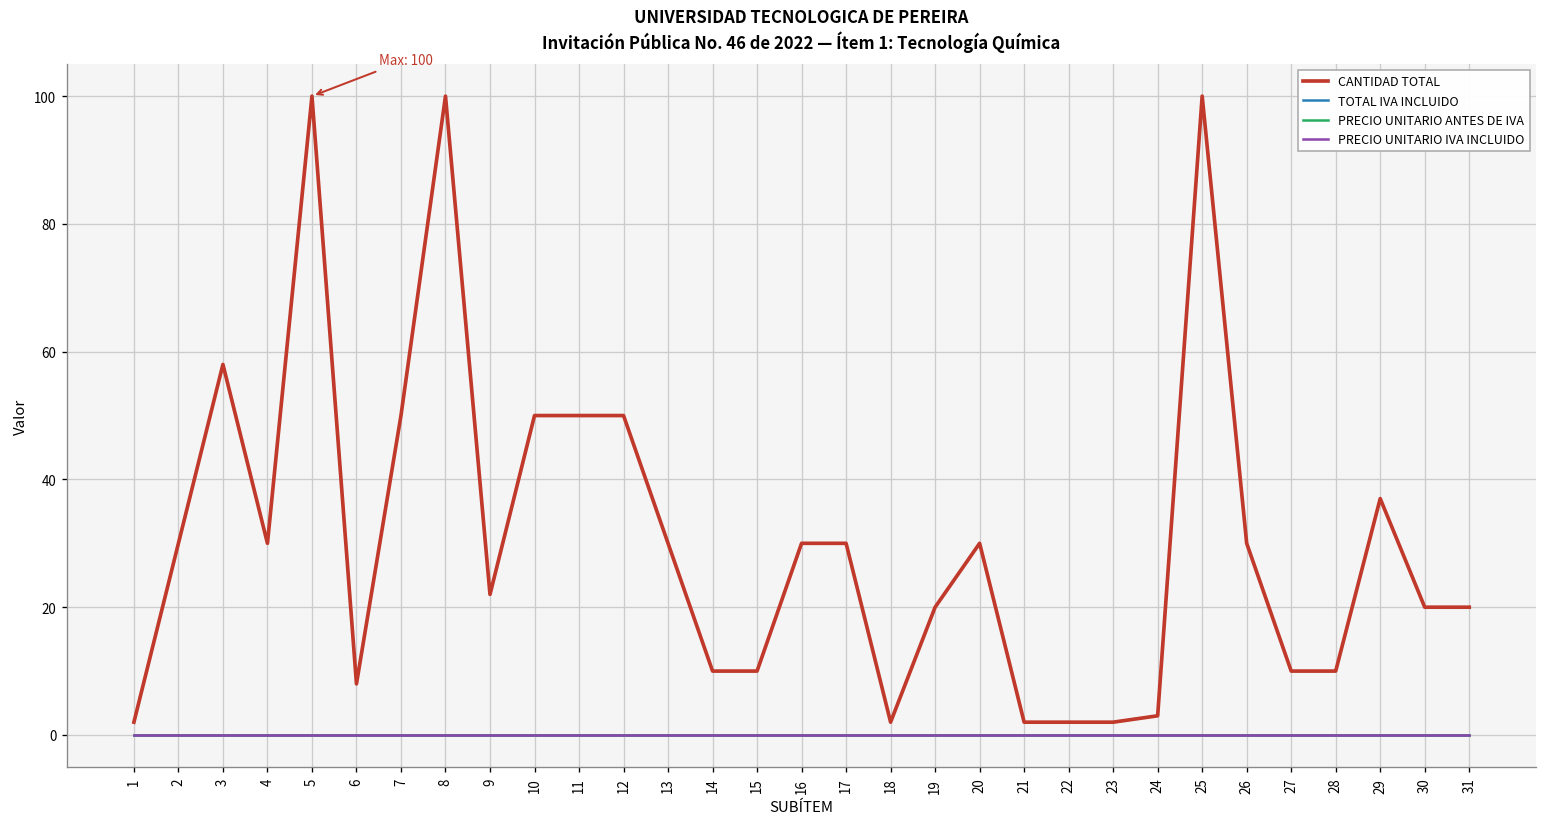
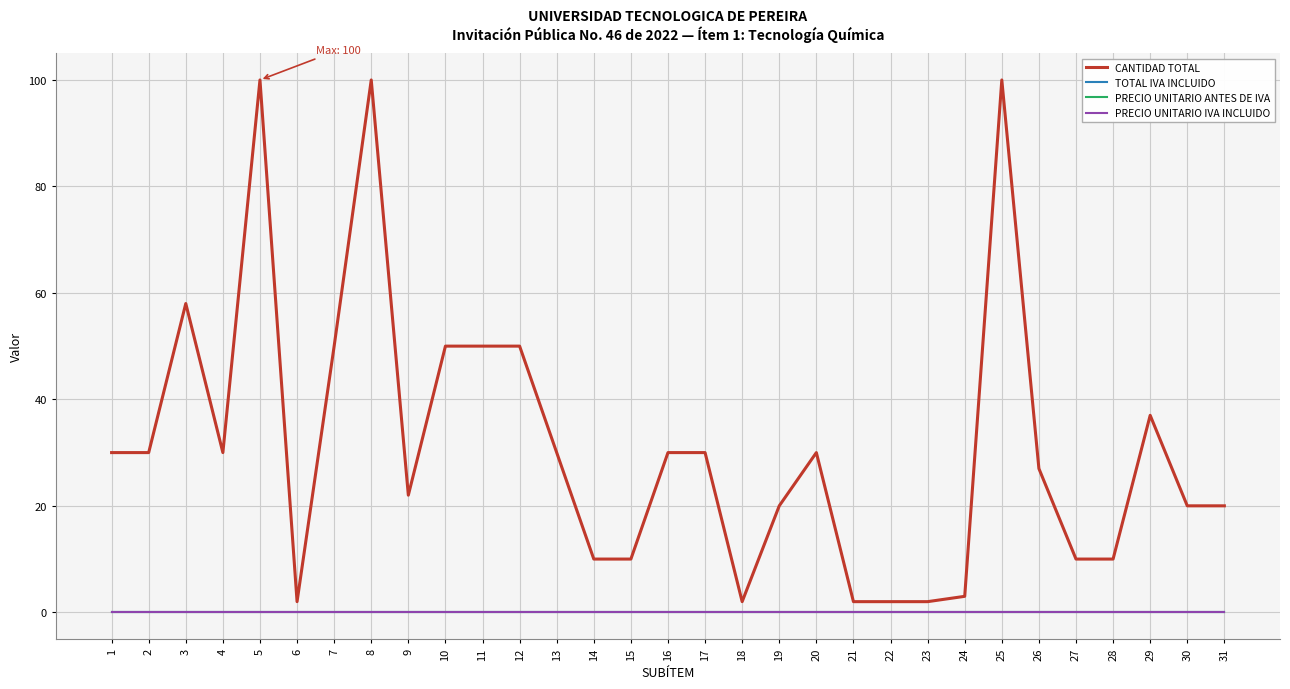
  {
    "CANTIDAD TOTAL": {
-     "1": 2,
+     "1": 30,
      "2": 30,
      "3": 58,
      "4": 30,
-     "6": 8,
+     "6": 2,
      "7": 50,
      "8": 100,
      "9": 22,
      "10": 50,
      "11": 50,
      "12": 50,
      "13": 30,
      "14": 10,
      "15": 10,
      "16": 30,
      "17": 30,
      "18": 2,
      "19": 20,
      "20": 30,
      "21": 2,
      "22": 2,
      "23": 2,
      "24": 3,
      "25": 100,
-     "26": 30,
+     "26": 27,
      "27": 10,
      "28": 10,
      "29": 37,
      "30": 20,
      "31": 20
    },
    "PRECIO UNITARIO IVA INCLUIDO": {
      "1": 0,
      "2": 0,
      "3": 0,
      "4": 0,
      "5": 0,
      "6": 0,
      "7": 0,
      "8": 0,
      "9": 0,
      "10": 0,
      "11": 0,
      "12": 0,
      "13": 0,
      "14": 0,
      "15": 0,
      "16": 0,
      "17": 0,
      "18": 0,
      "19": 0,
      "20": 0,
      "21": 0,
      "22": 0,
      "23": 0,
      "24": 0,
      "25": 0,
      "26": 0,
      "27": 0,
      "28": 0,
      "29": 0,
      "30": 0,
      "31": 0
    }
  }
